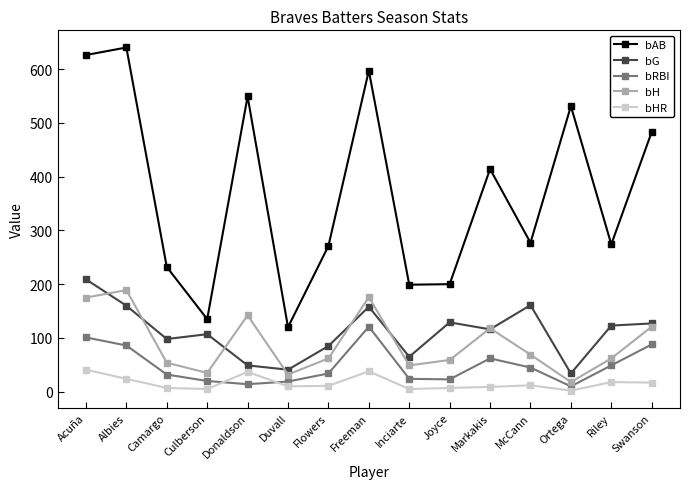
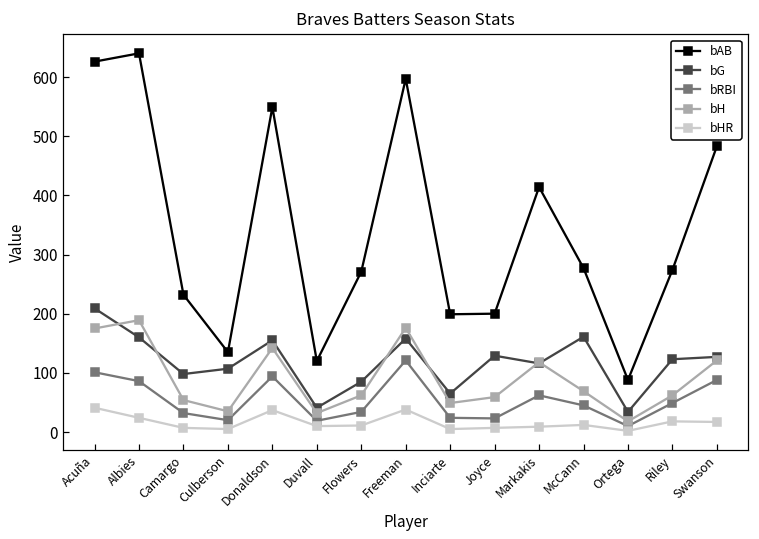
  {
    "bAB": {
      "Acuña": 630,
      "Albies": 640,
      "Camargo": 230,
      "Culberson": 140,
      "Donaldson": 550,
      "Duvall": 120,
      "Flowers": 270,
      "Freeman": 600,
      "Inciarte": 200,
      "Joyce": 200,
      "Markakis": 410,
      "McCann": 280,
-     "Ortega": 530,
+     "Ortega": 90,
      "Riley": 270,
      "Swanson": 480
    },
    "bG": {
      "Acuña": 210,
      "Albies": 160,
      "Camargo": 100,
      "Culberson": 110,
-     "Donaldson": 50,
+     "Donaldson": 160,
      "Duvall": 40,
      "Flowers": 90,
      "Freeman": 160,
      "Inciarte": 70,
      "Joyce": 130,
      "McCann": 160,
      "Ortega": 30,
      "Riley": 120,
      "Swanson": 130
    },
    "bRBI": {
      "Acuña": 100,
      "Albies": 90,
      "Camargo": 30,
      "Culberson": 20,
-     "Donaldson": 10,
+     "Donaldson": 90,
      "Duvall": 20,
      "Flowers": 30,
      "Freeman": 120,
      "Inciarte": 20,
      "Joyce": 20,
      "Markakis": 60,
      "McCann": 50,
      "Ortega": 10,
      "Riley": 50,
      "Swanson": 90
    }
  }
